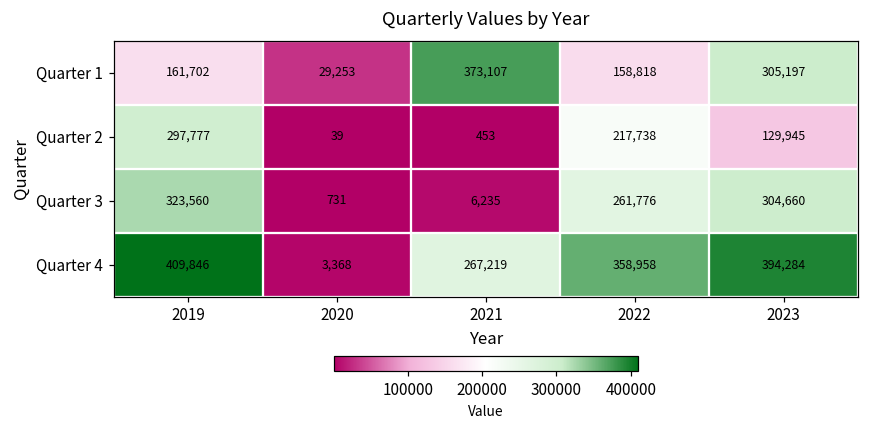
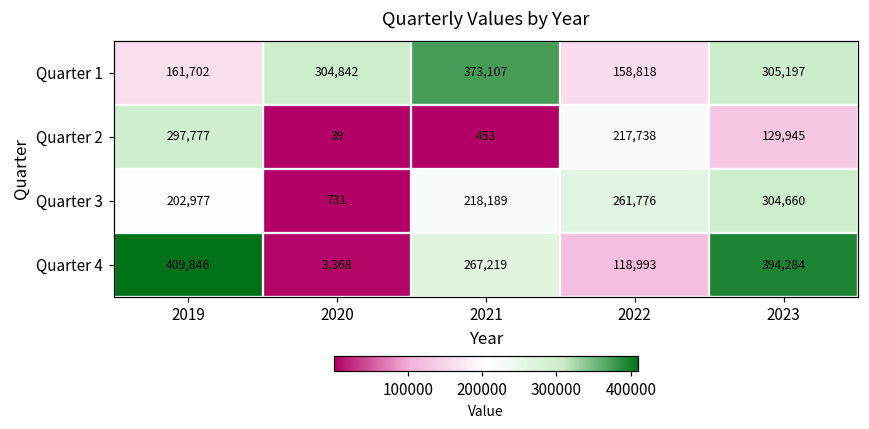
  {
    "Quarter 1": {
      "2019": "161,702",
-     "2020": "29,253",
+     "2020": "304,842",
      "2021": "373,107",
      "2022": "158,818",
      "2023": "305,197"
    },
    "Quarter 2": {
      "2019": "297,777",
      "2020": "39",
      "2021": "453",
      "2022": "217,738",
      "2023": "129,945"
    },
    "Quarter 3": {
-     "2019": "323,560",
+     "2019": "202,977",
      "2020": "731",
-     "2021": "6,235",
+     "2021": "218,189",
      "2022": "261,776",
      "2023": "304,660"
    },
    "Quarter 4": {
      "2019": "409,846",
      "2020": "3,368",
      "2021": "267,219",
-     "2022": "358,958",
+     "2022": "118,993",
      "2023": "394,284"
    }
  }
